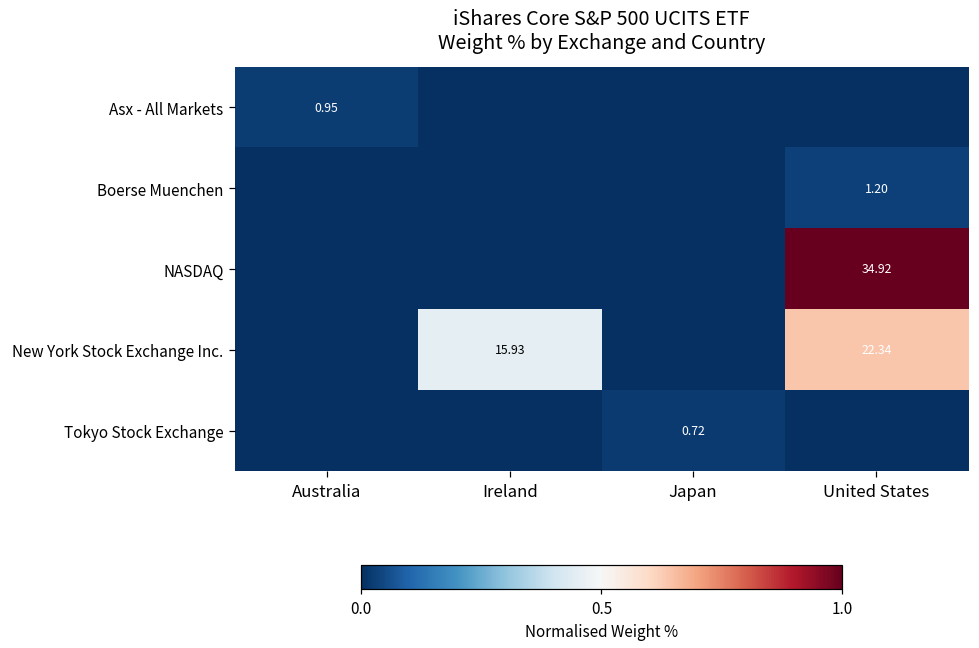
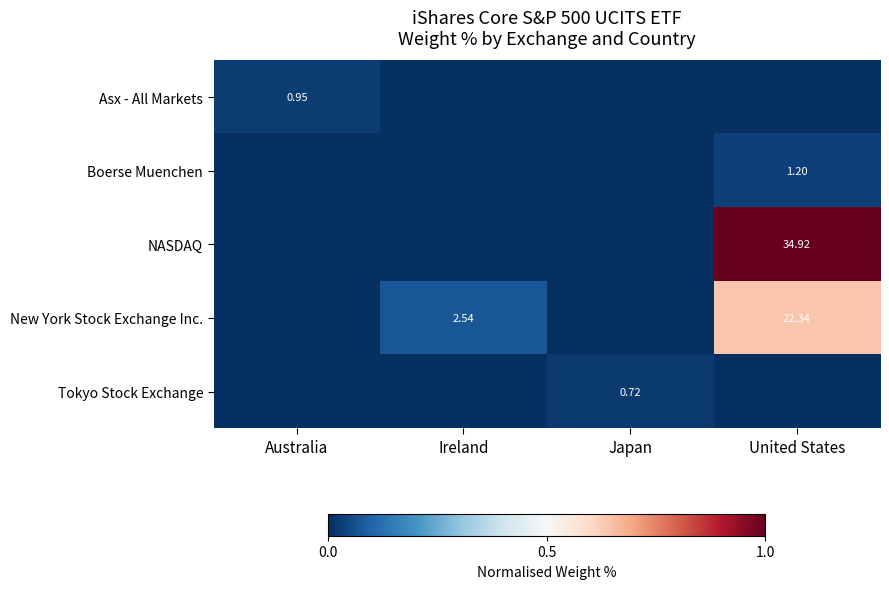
  {
    "Asx - All Markets": {
      "Australia": 0.95
    },
    "Boerse Muenchen": {
      "United States": 1.20
    },
    "NASDAQ": {
      "United States": 34.92
    },
    "New York Stock Exchange Inc.": {
-     "Ireland": 15.93,
+     "Ireland": 2.54,
      "United States": 22.34
    },
    "Tokyo Stock Exchange": {
      "Japan": 0.72
    }
  }
